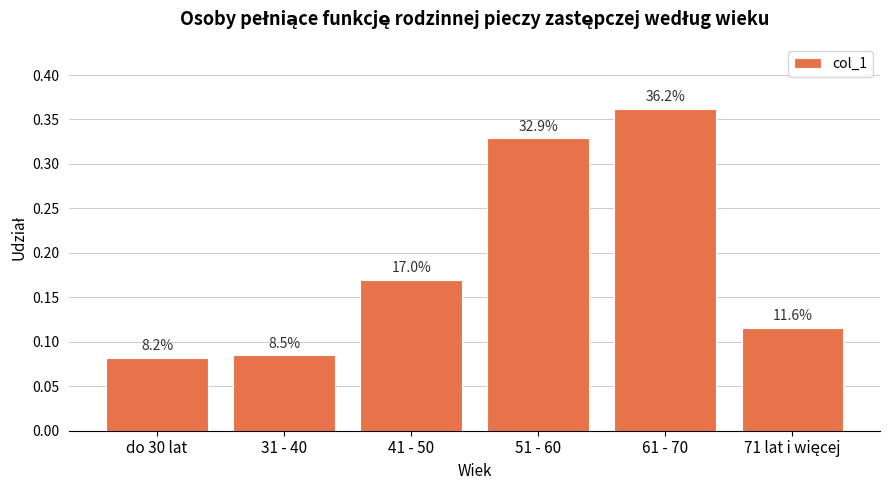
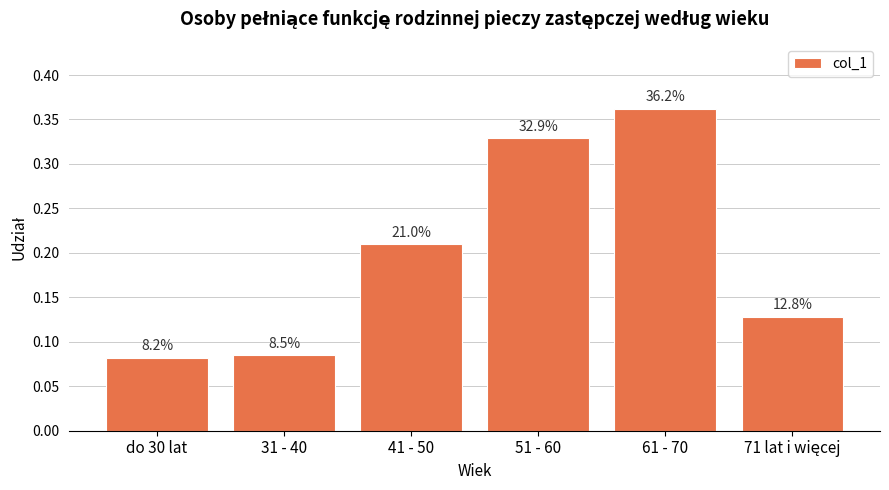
  {
    "do 30 lat": "8.2%",
    "31 - 40": "8.5%",
-   "41 - 50": "17.0%",
+   "41 - 50": "21.0%",
    "51 - 60": "32.9%",
    "61 - 70": "36.2%",
-   "71 lat i więcej": "11.6%"
+   "71 lat i więcej": "12.8%"
  }
